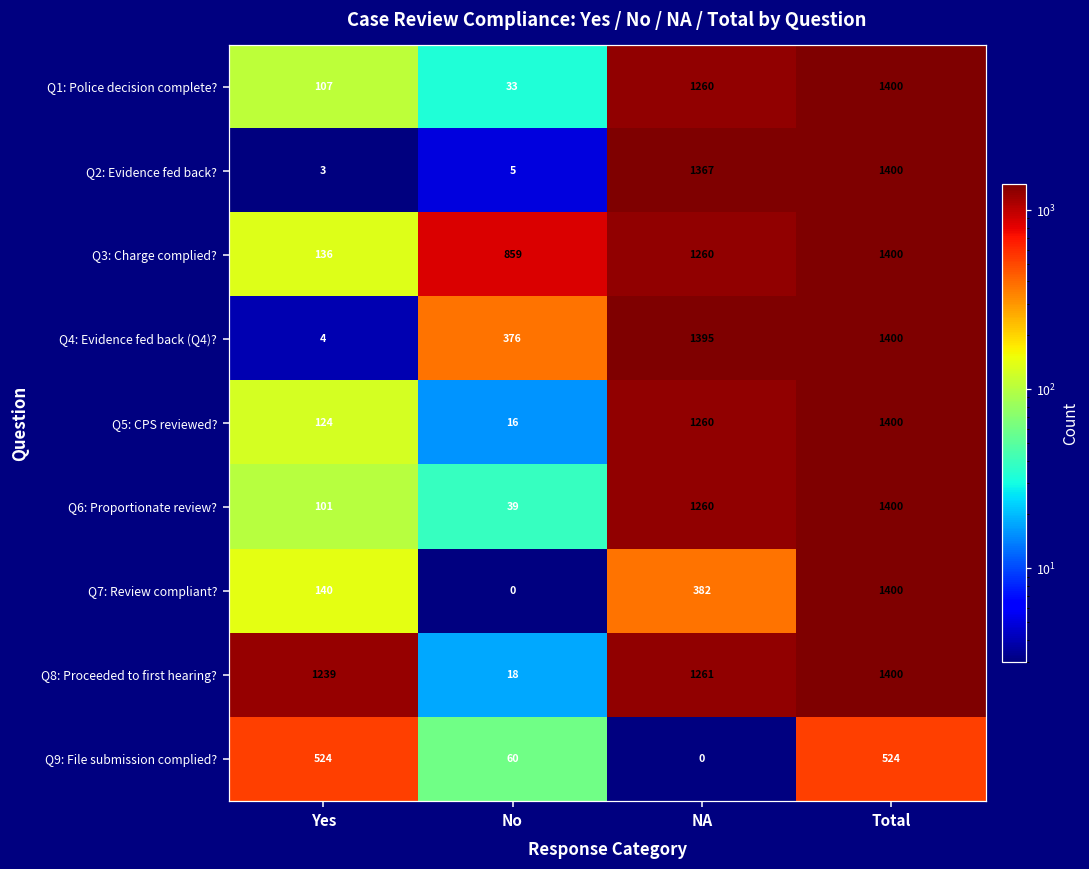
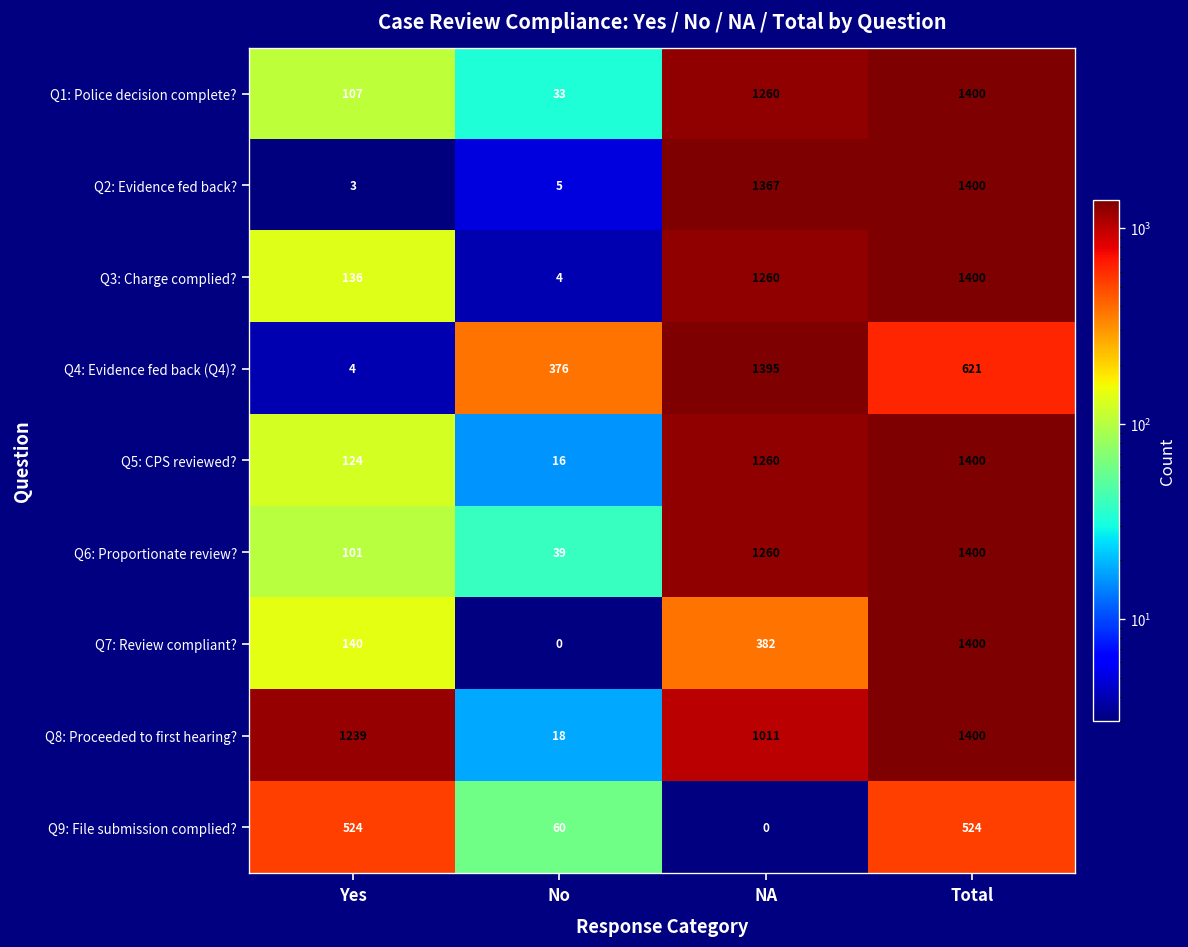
  {
    "Q1: Police decision complete?": {
      "Yes": 107,
      "No": 33,
      "NA": 1260,
      "Total": 1400
    },
    "Q2: Evidence fed back?": {
      "Yes": 3,
      "No": 5,
      "NA": 1367,
      "Total": 1400
    },
    "Q3: Charge complied?": {
      "Yes": 136,
-     "No": 859,
+     "No": 4,
      "NA": 1260,
      "Total": 1400
    },
    "Q4: Evidence fed back (Q4)?": {
      "Yes": 4,
      "No": 376,
      "NA": 1395,
-     "Total": 1400
+     "Total": 621
    },
    "Q5: CPS reviewed?": {
      "Yes": 124,
      "No": 16,
      "NA": 1260,
      "Total": 1400
    },
    "Q6: Proportionate review?": {
      "Yes": 101,
      "No": 39,
      "NA": 1260,
      "Total": 1400
    },
    "Q7: Review compliant?": {
      "Yes": 140,
      "No": 0,
      "NA": 382,
      "Total": 1400
    },
    "Q8: Proceeded to first hearing?": {
      "Yes": 1239,
      "No": 18,
-     "NA": 1261,
+     "NA": 1011,
      "Total": 1400
    },
    "Q9: File submission complied?": {
      "Yes": 524,
      "No": 60,
      "NA": 0,
      "Total": 524
    }
  }
